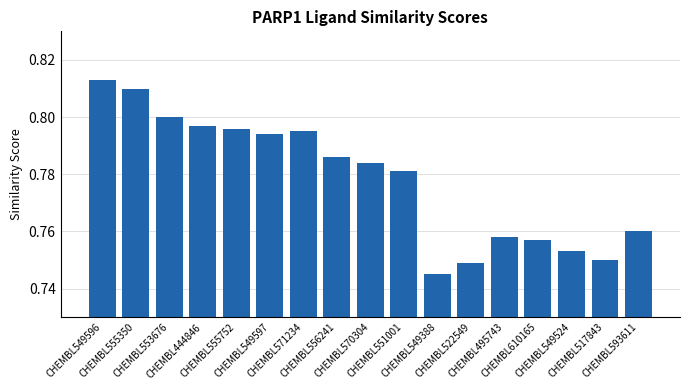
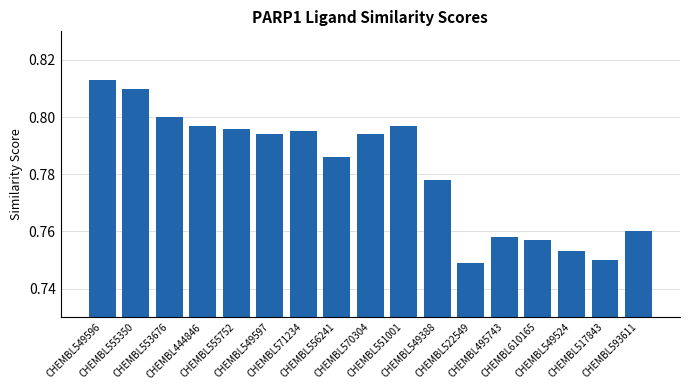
  {
    "CHEMBL549596": 0.813,
    "CHEMBL555350": 0.810,
    "CHEMBL553676": 0.800,
    "CHEMBL444846": 0.797,
    "CHEMBL555752": 0.796,
    "CHEMBL549597": 0.794,
    "CHEMBL571234": 0.795,
    "CHEMBL556241": 0.786,
-   "CHEMBL570304": 0.784,
-   "CHEMBL551001": 0.781,
-   "CHEMBL549388": 0.745,
+   "CHEMBL570304": 0.794,
+   "CHEMBL551001": 0.797,
+   "CHEMBL549388": 0.778,
    "CHEMBL522549": 0.749,
    "CHEMBL495743": 0.758,
    "CHEMBL610165": 0.757,
    "CHEMBL549524": 0.753,
    "CHEMBL517843": 0.750,
    "CHEMBL593611": 0.760
  }
